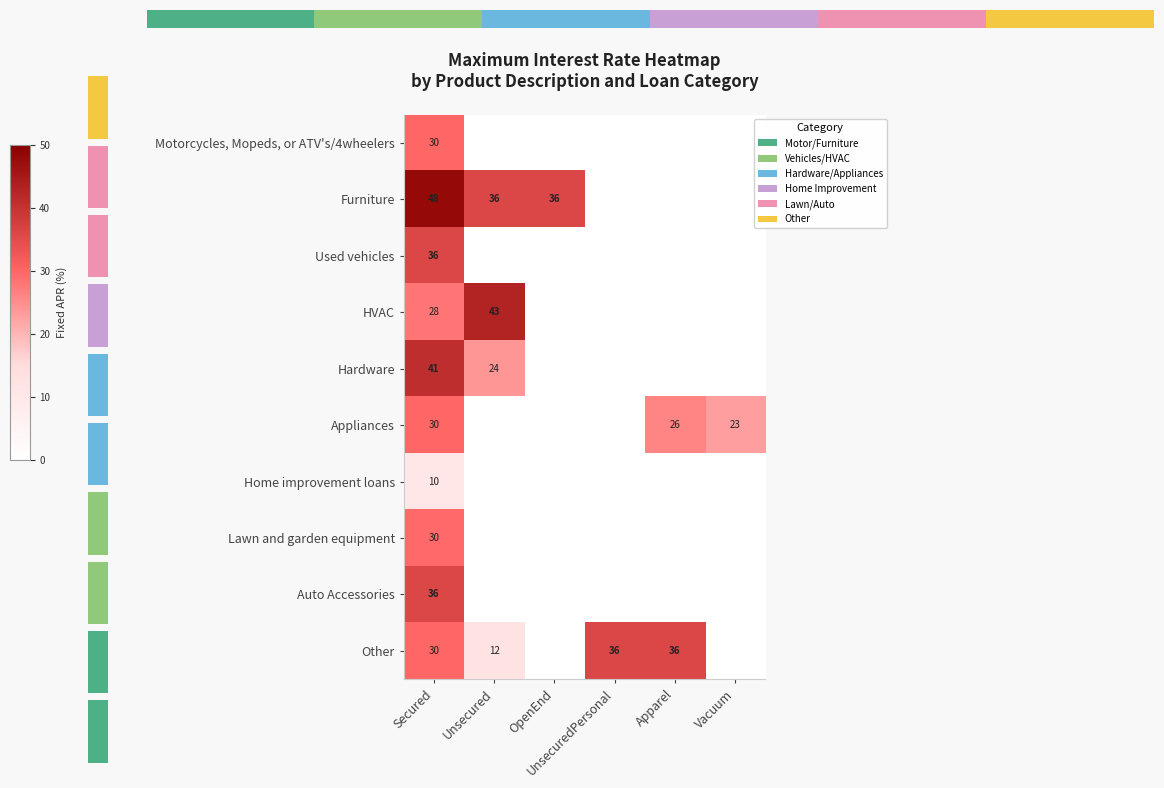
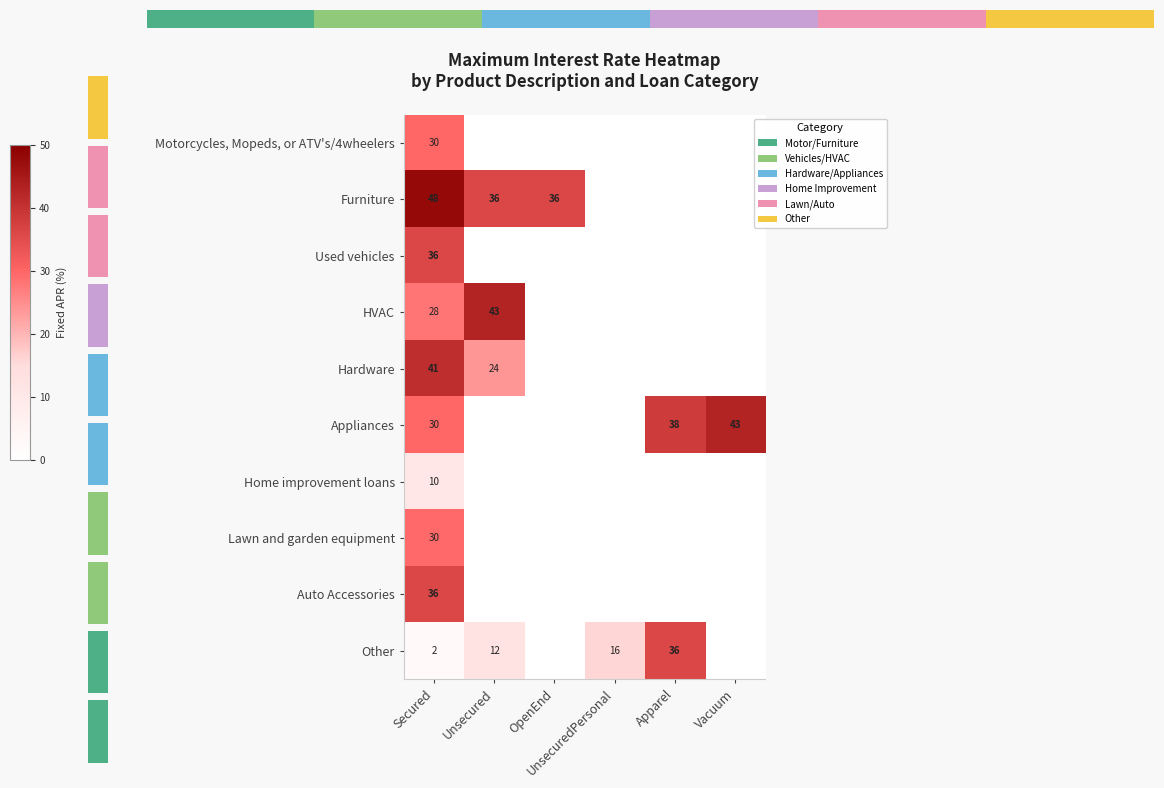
  {
    "Maximum Interest Rate Heatmap by Product Description and Loan Category": {
      "Motorcycles, Mopeds, or ATV's/4wheelers": {
        "Secured": 30
      },
      "Furniture": {
        "Secured": 48,
        "Unsecured": 36,
        "OpenEnd": 36
      },
      "Used vehicles": {
        "Secured": 36
      },
      "HVAC": {
        "Secured": 28,
        "Unsecured": 43
      },
      "Hardware": {
        "Secured": 41,
        "Unsecured": 24
      },
      "Appliances": {
        "Secured": 30,
-       "Apparel": 26,
-       "Vacuum": 23
+       "Apparel": 38,
+       "Vacuum": 43
      },
      "Home improvement loans": {
        "Secured": 10
      },
      "Lawn and garden equipment": {
        "Secured": 30
      },
      "Auto Accessories": {
        "Secured": 36
      },
      "Other": {
-       "Secured": 30,
+       "Secured": 2,
        "Unsecured": 12,
-       "UnsecuredPersonal": 36,
+       "UnsecuredPersonal": 16,
        "Apparel": 36
      }
    }
  }
